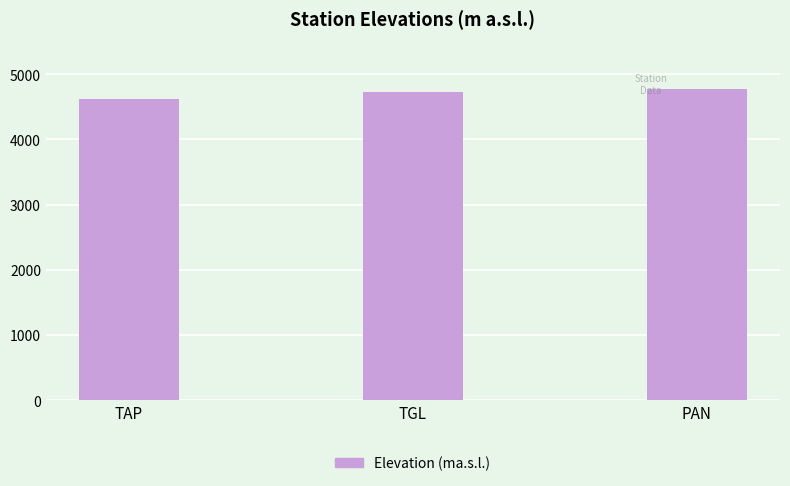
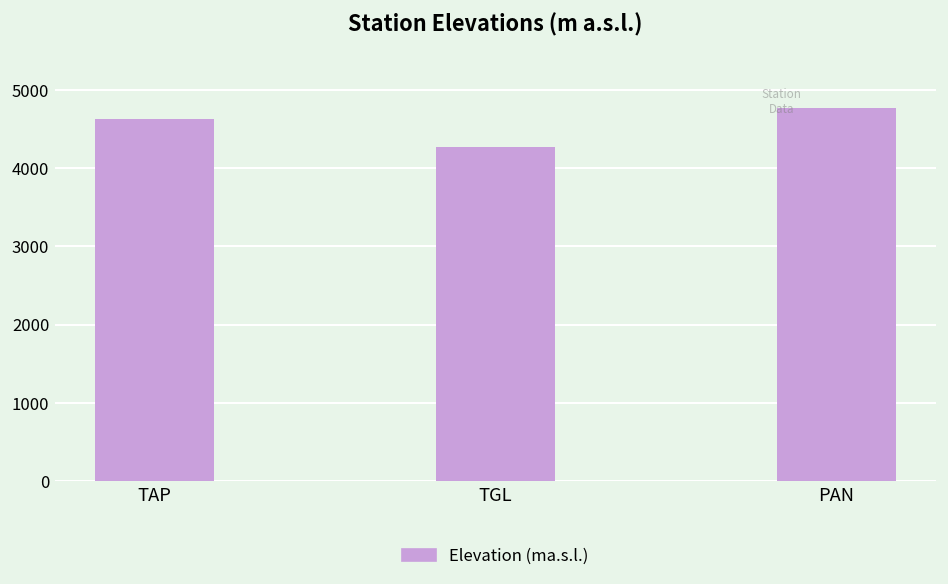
  {
    "TAP": 4600,
-   "TGL": 4700,
+   "TGL": 4300,
    "PAN": 4800
  }
